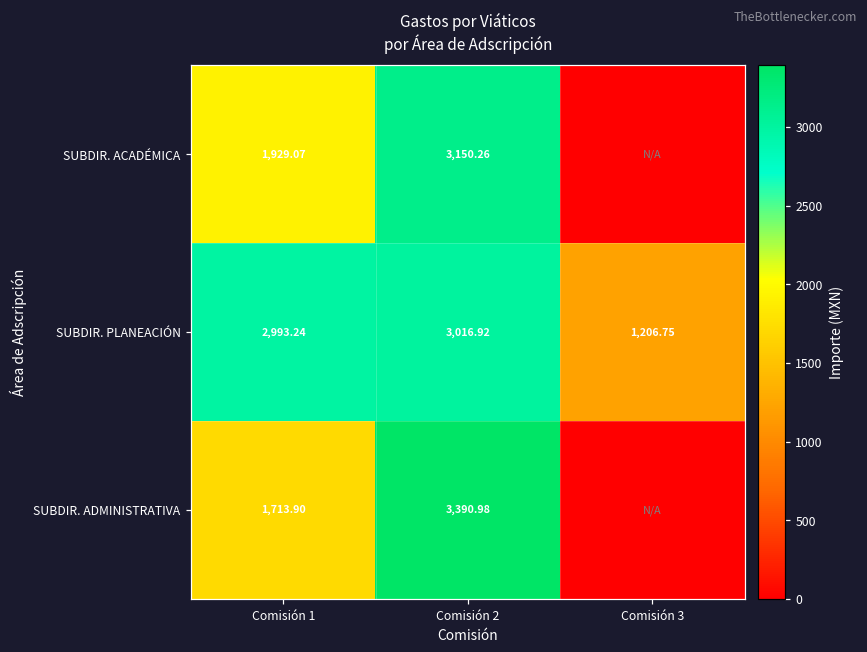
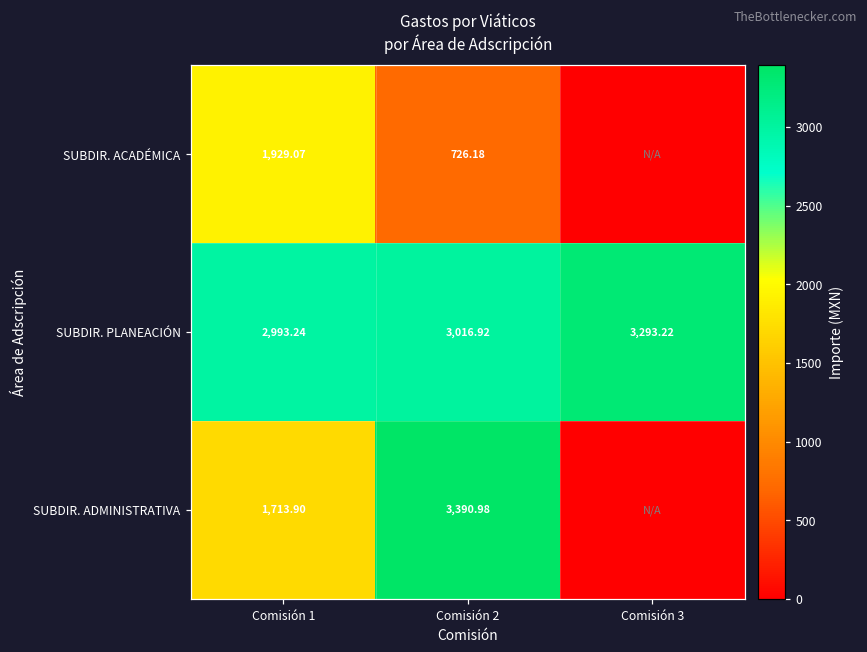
  {
    "SUBDIR. ACADÉMICA": {
      "Comisión 1": "1,929.07",
-     "Comisión 2": "3,150.26"
+     "Comisión 2": "726.18"
    },
    "SUBDIR. PLANEACIÓN": {
      "Comisión 1": "2,993.24",
      "Comisión 2": "3,016.92",
-     "Comisión 3": "1,206.75"
+     "Comisión 3": "3,293.22"
    },
    "SUBDIR. ADMINISTRATIVA": {
      "Comisión 1": "1,713.90",
      "Comisión 2": "3,390.98"
    }
  }
